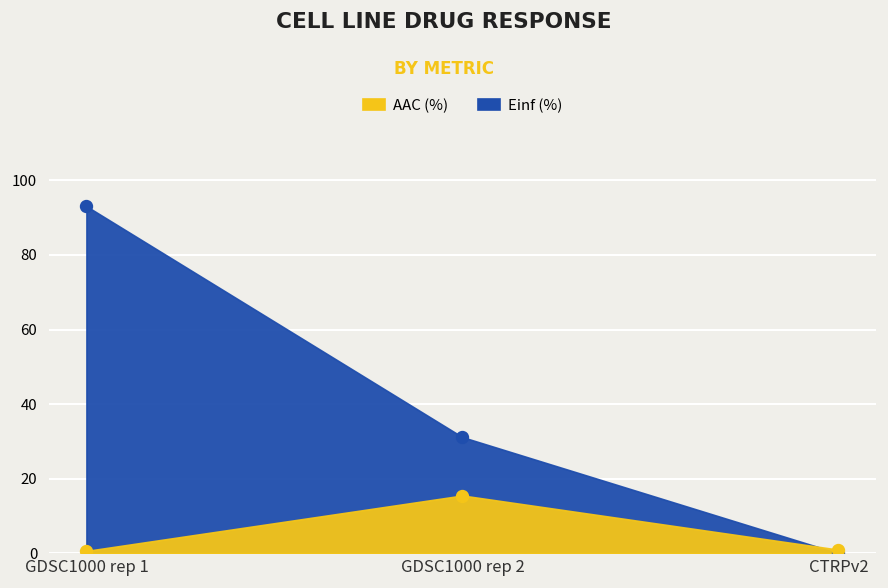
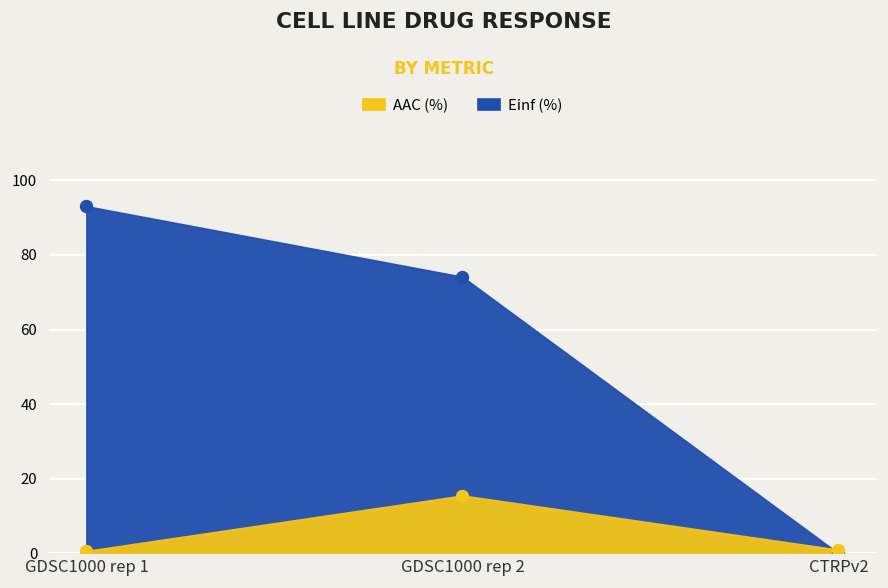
  {
    "Einf (%)": {
      "GDSC1000 rep 1": 93,
-     "GDSC1000 rep 2": 31,
+     "GDSC1000 rep 2": 74,
      "CTRPv2": 0
    },
    "AAC (%)": {
      "GDSC1000 rep 1": 1,
      "GDSC1000 rep 2": 16,
      "CTRPv2": 1
    }
  }
